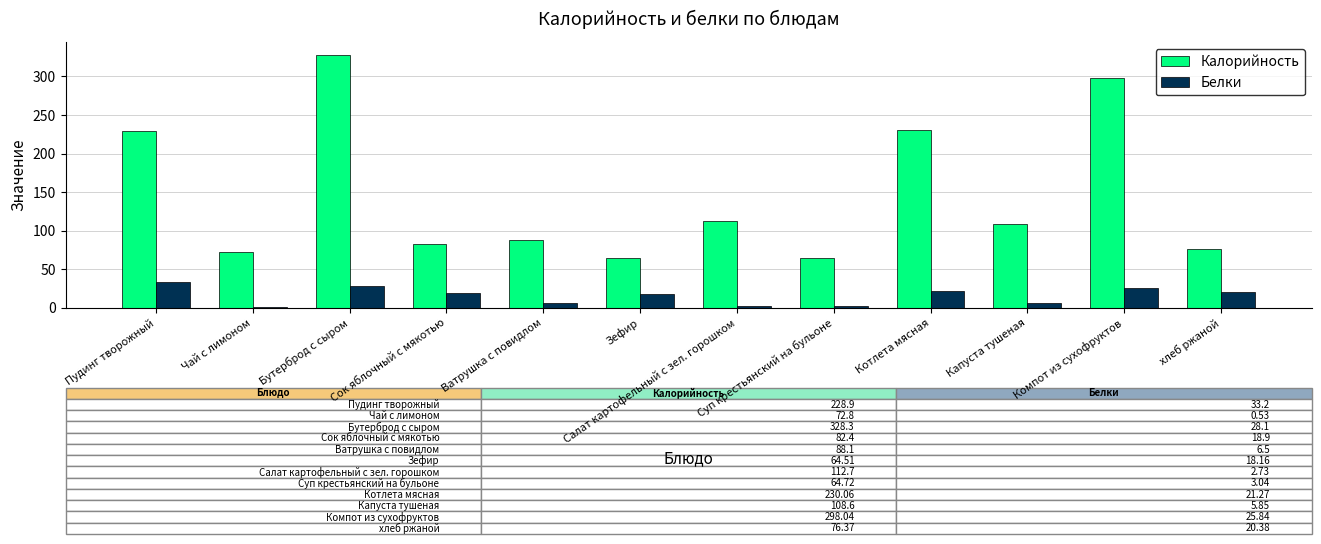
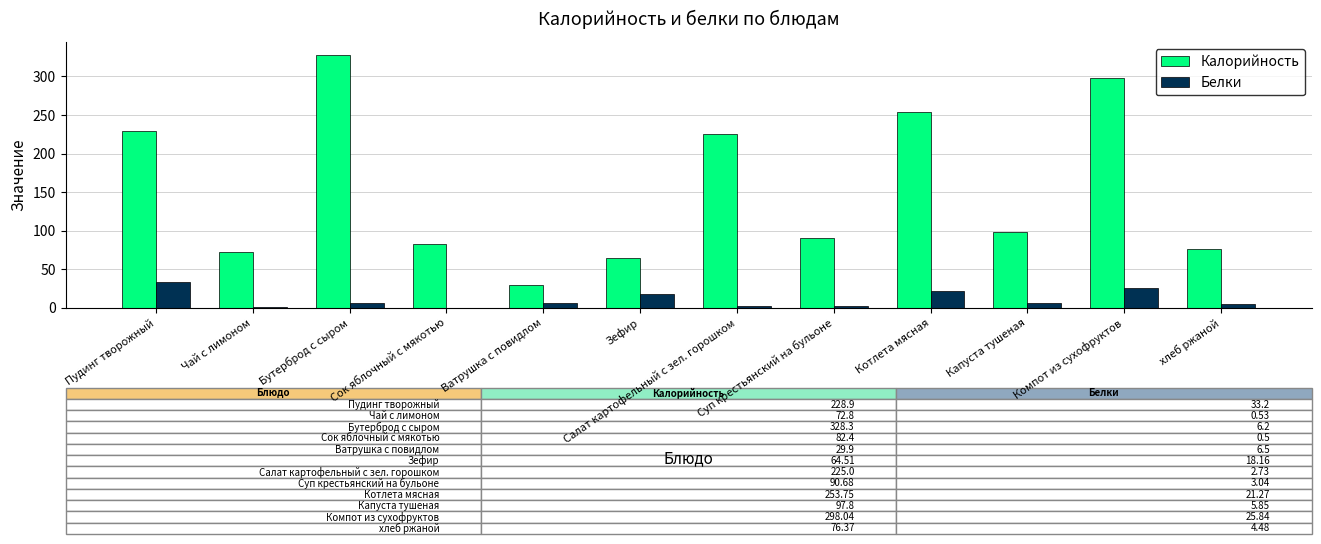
  {
    "Калорийность": {
-     "Ватрушка с повидлом": 88.1,
-     "Салат картофельный с зел. горошком": 112.7,
-     "Суп крестьянский на бульоне": 64.72,
-     "Котлета мясная": 230.06,
-     "Капуста тушеная": 108.6
+     "Ватрушка с повидлом": 29.9,
+     "Салат картофельный с зел. горошком": 225.0,
+     "Суп крестьянский на бульоне": 90.68,
+     "Котлета мясная": 253.75,
+     "Капуста тушеная": 97.8
    },
    "Белки": {
-     "Бутерброд с сыром": 28.1,
-     "Сок яблочный с мякотью": 18.9,
-     "хлеб ржаной": 20.38
+     "Бутерброд с сыром": 6.2,
+     "Сок яблочный с мякотью": 0.5,
+     "хлеб ржаной": 4.48
    }
  }
